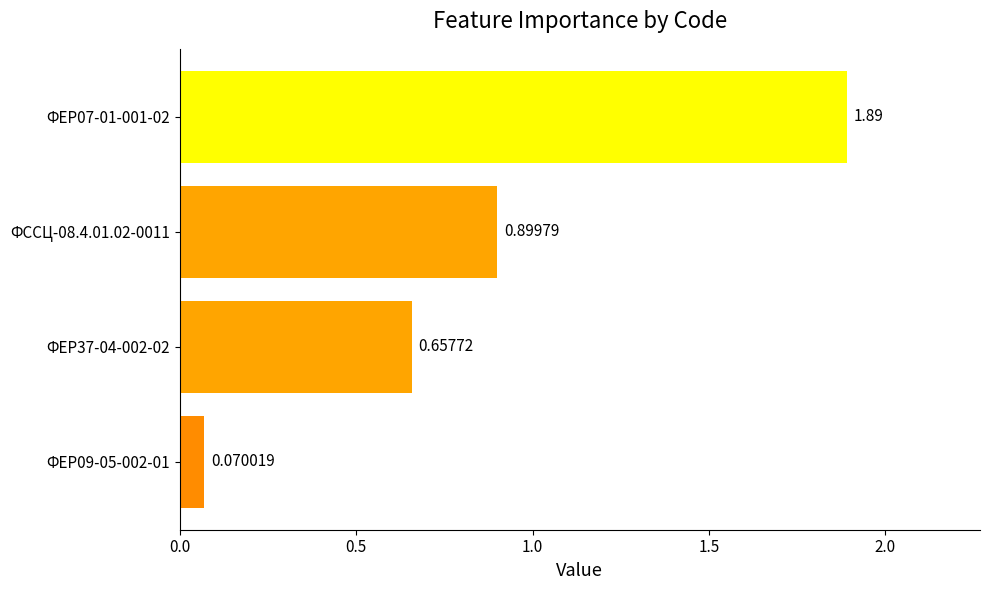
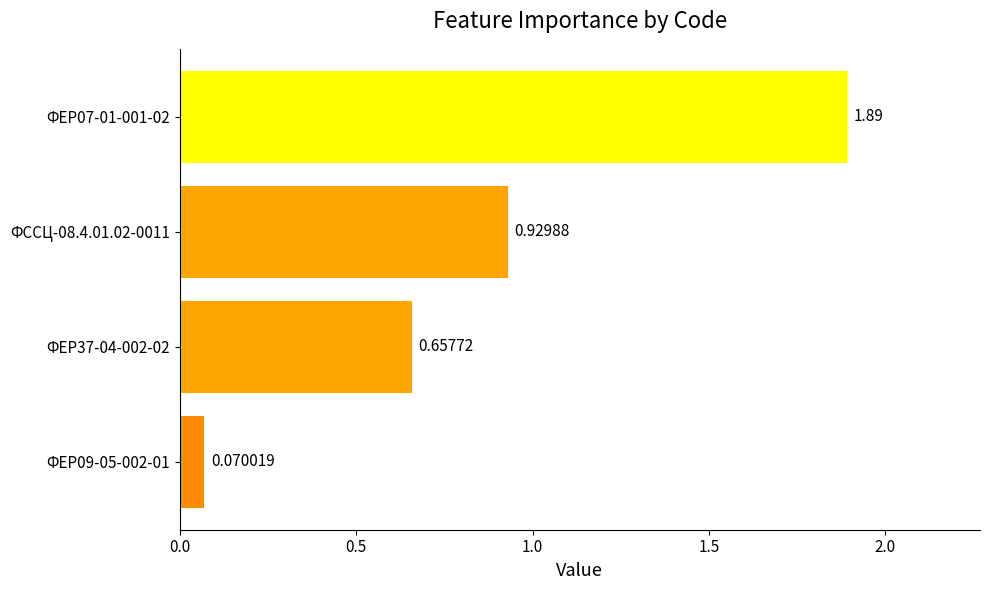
  {
    "ФЕР07-01-001-02": 1.89,
-   "ФССЦ-08.4.01.02-0011": 0.89979,
+   "ФССЦ-08.4.01.02-0011": 0.92988,
    "ФЕР37-04-002-02": 0.65772,
    "ФЕР09-05-002-01": 0.070019
  }
